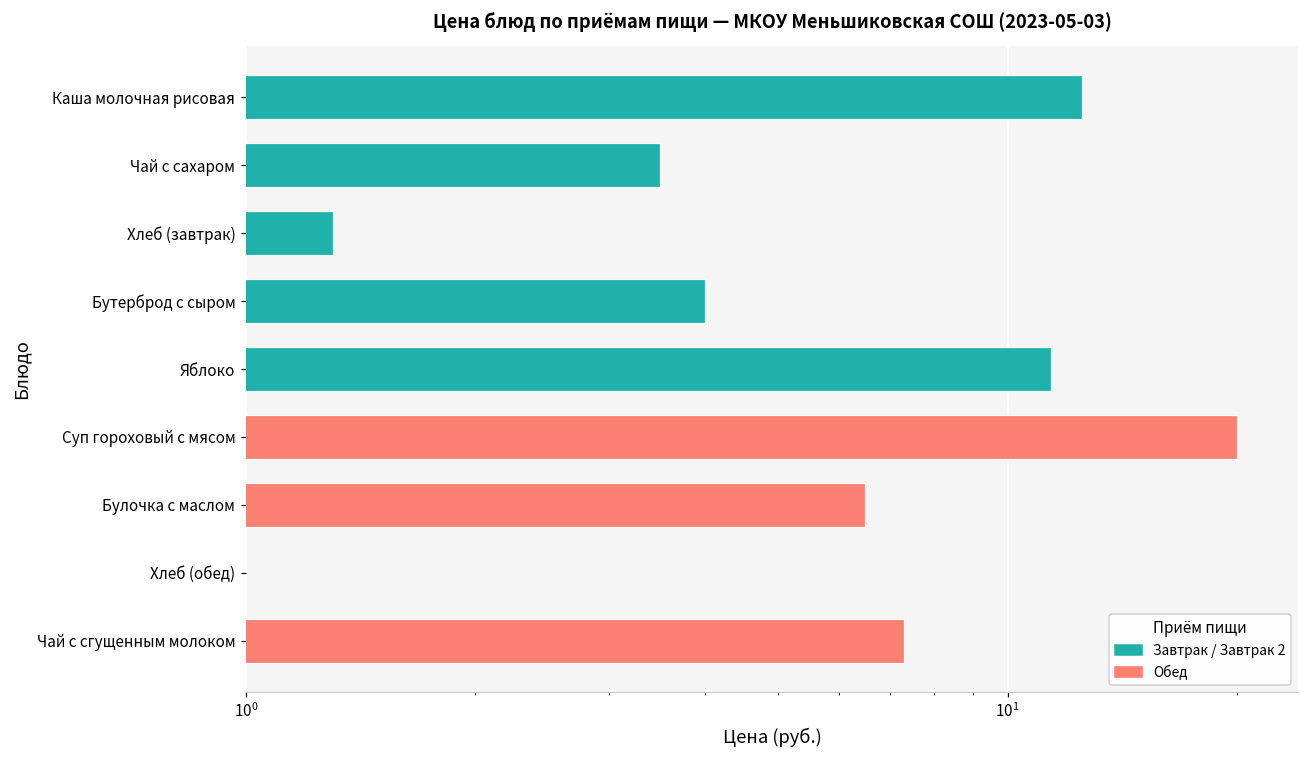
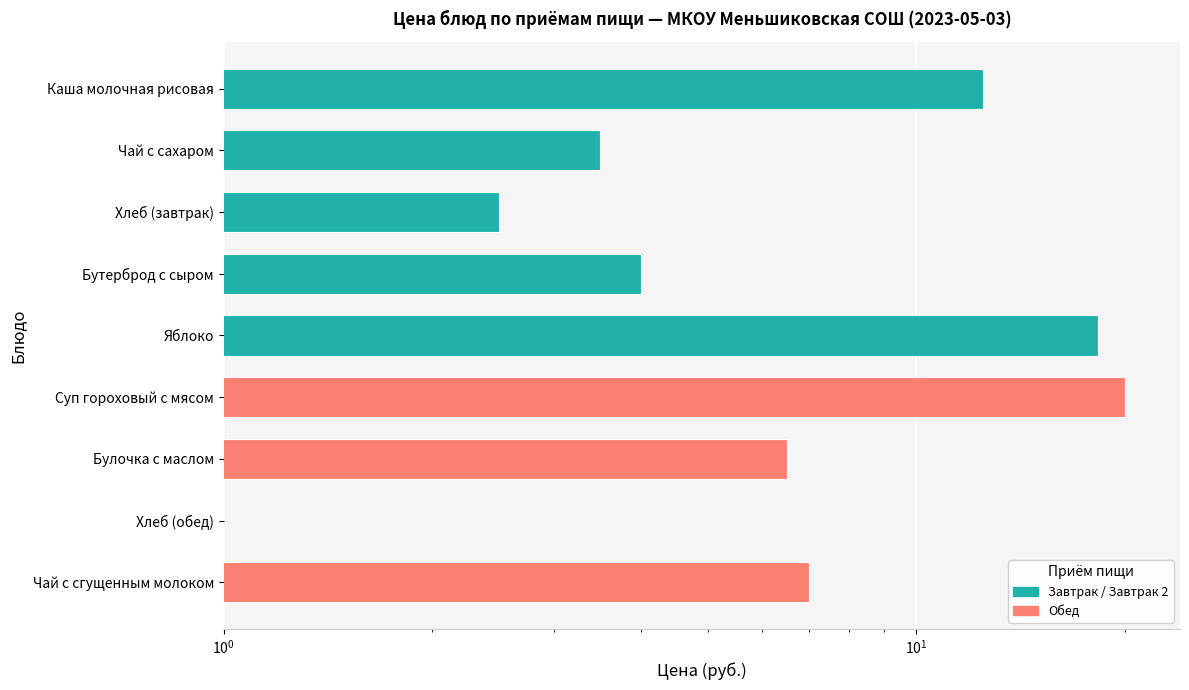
  {
    "Каша молочная рисовая": 12.5,
    "Чай с сахаром": 3.5,
-   "Хлеб (завтрак)": 1.3,
+   "Хлеб (завтрак)": 2.5,
    "Бутерброд с сыром": 4.0,
-   "Яблоко": 11.4,
+   "Яблоко": 18.3,
    "Суп гороховый с мясом": 20.0,
    "Булочка с маслом": 6.5,
-   "Чай с сгущенным молоком": 7.3
+   "Чай с сгущенным молоком": 7.0
  }
